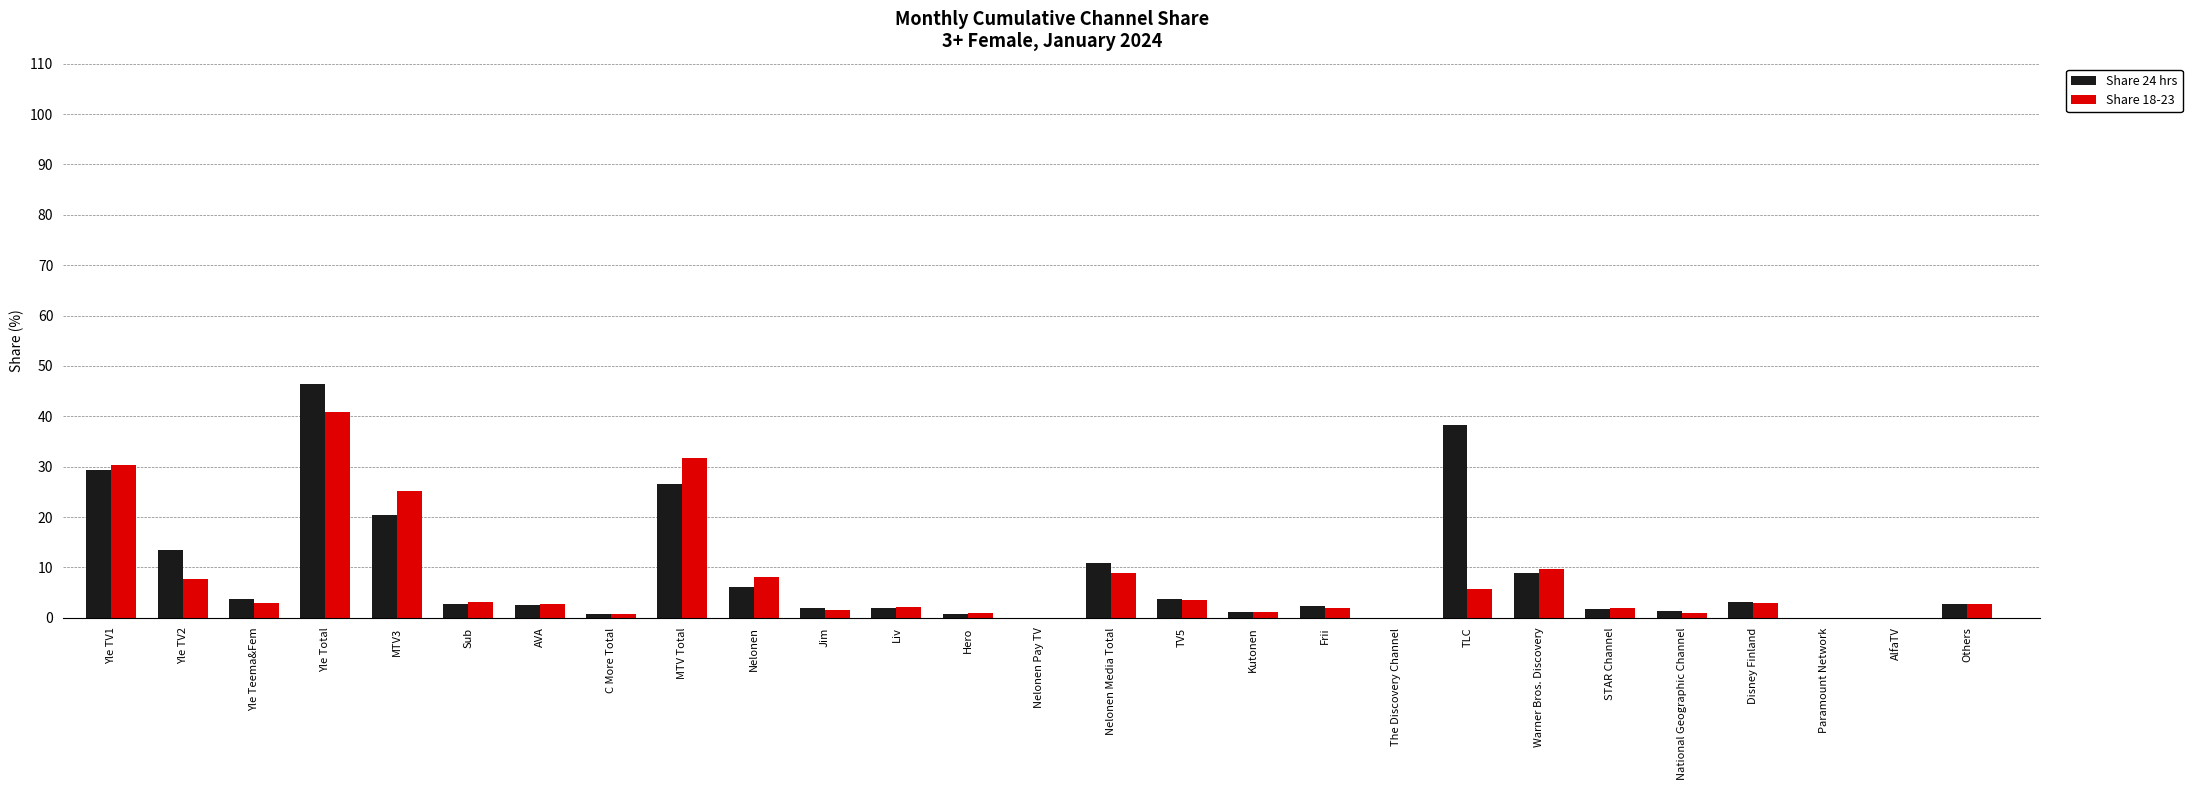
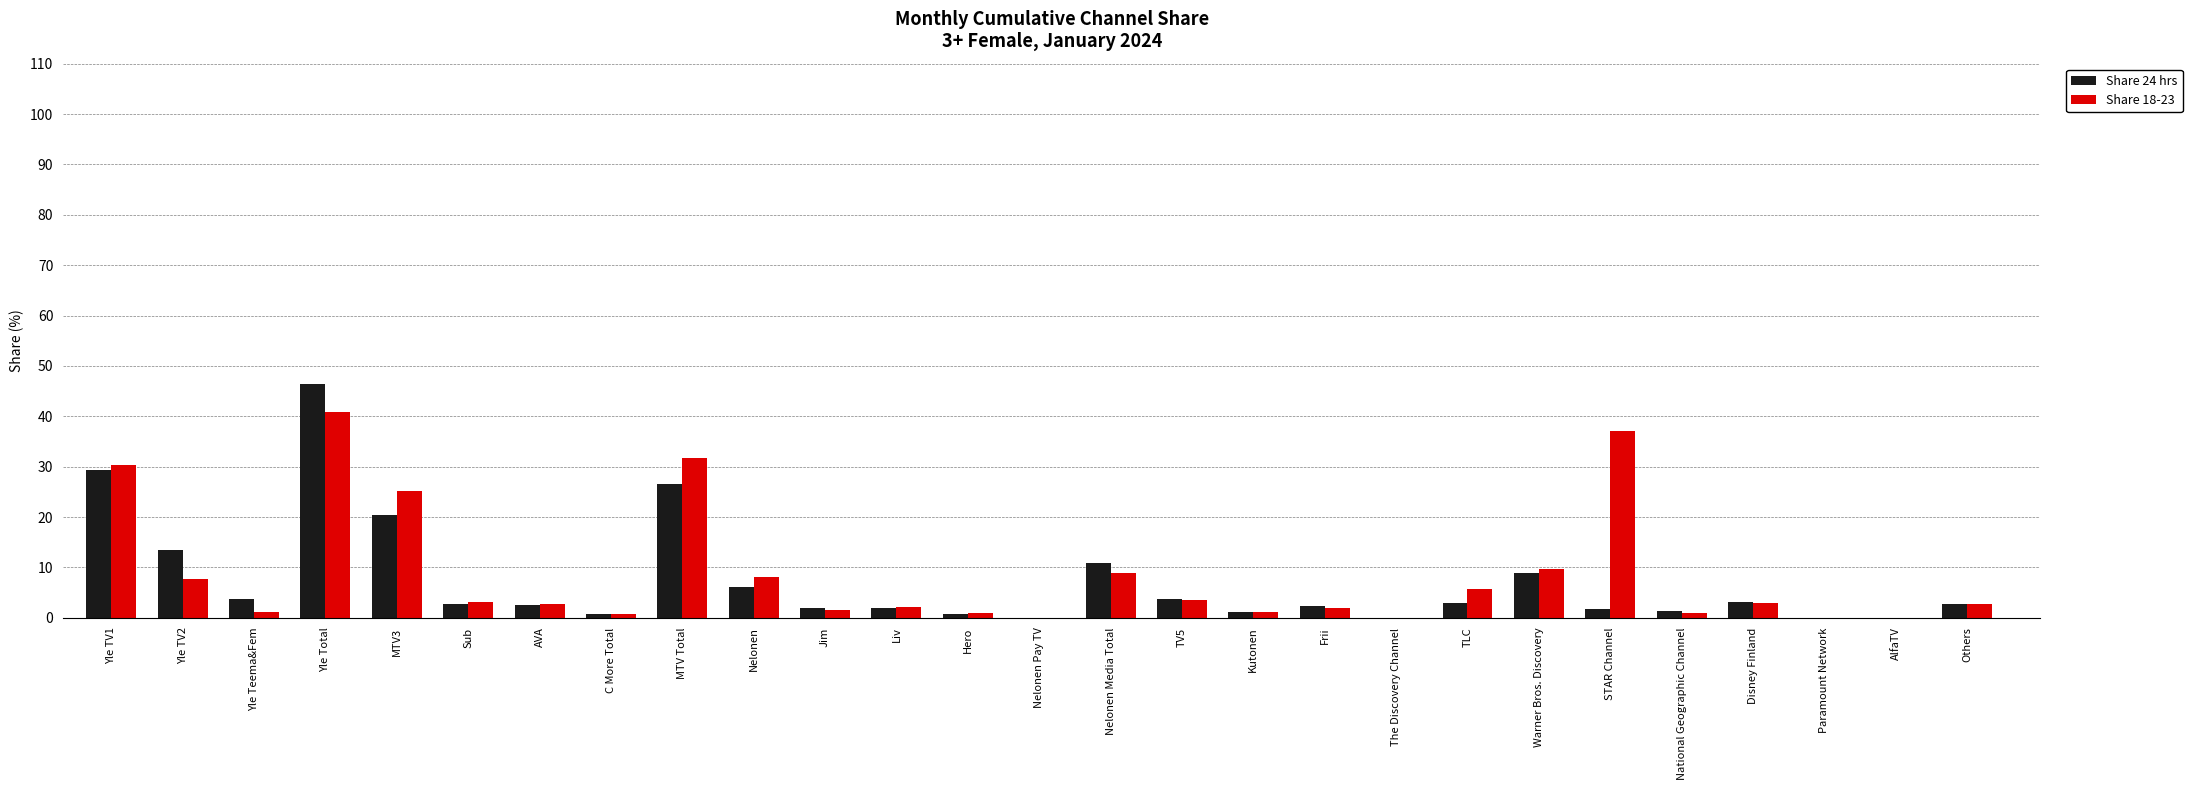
  {
    "Share 24 hrs": {
      "Yle TV1": 29,
      "Yle TV2": 13,
      "Yle Teema&Fem": 4,
      "Yle Total": 47,
      "MTV3": 20,
      "Sub": 3,
      "AVA": 3,
      "C More Total": 1,
      "MTV Total": 27,
      "Nelonen": 6,
      "Jim": 2,
      "Liv": 2,
      "Hero": 1,
      "Nelonen Pay TV": 0,
      "Nelonen Media Total": 11,
      "TV5": 4,
      "Kutonen": 1,
      "Frii": 2,
      "The Discovery Channel": 0,
-     "TLC": 38,
+     "TLC": 3,
      "Warner Bros. Discovery": 9,
      "STAR Channel": 2,
      "National Geographic Channel": 1,
      "Disney Finland": 3,
      "Paramount Network": 0,
      "AlfaTV": 0,
      "Others": 3
    },
    "Share 18-23": {
      "Yle TV1": 30,
      "Yle TV2": 8,
-     "Yle Teema&Fem": 3,
+     "Yle Teema&Fem": 1,
      "Yle Total": 41,
      "MTV3": 25,
      "Sub": 3,
      "AVA": 3,
      "C More Total": 1,
      "MTV Total": 32,
      "Nelonen": 8,
      "Jim": 2,
      "Liv": 2,
      "Hero": 1,
      "Nelonen Pay TV": 0,
      "Nelonen Media Total": 9,
      "TV5": 4,
      "Kutonen": 1,
      "Frii": 2,
      "The Discovery Channel": 0,
      "TLC": 6,
      "Warner Bros. Discovery": 10,
-     "STAR Channel": 2,
+     "STAR Channel": 37,
      "National Geographic Channel": 1,
      "Disney Finland": 3,
      "Paramount Network": 0,
      "AlfaTV": 0,
      "Others": 3
    }
  }
